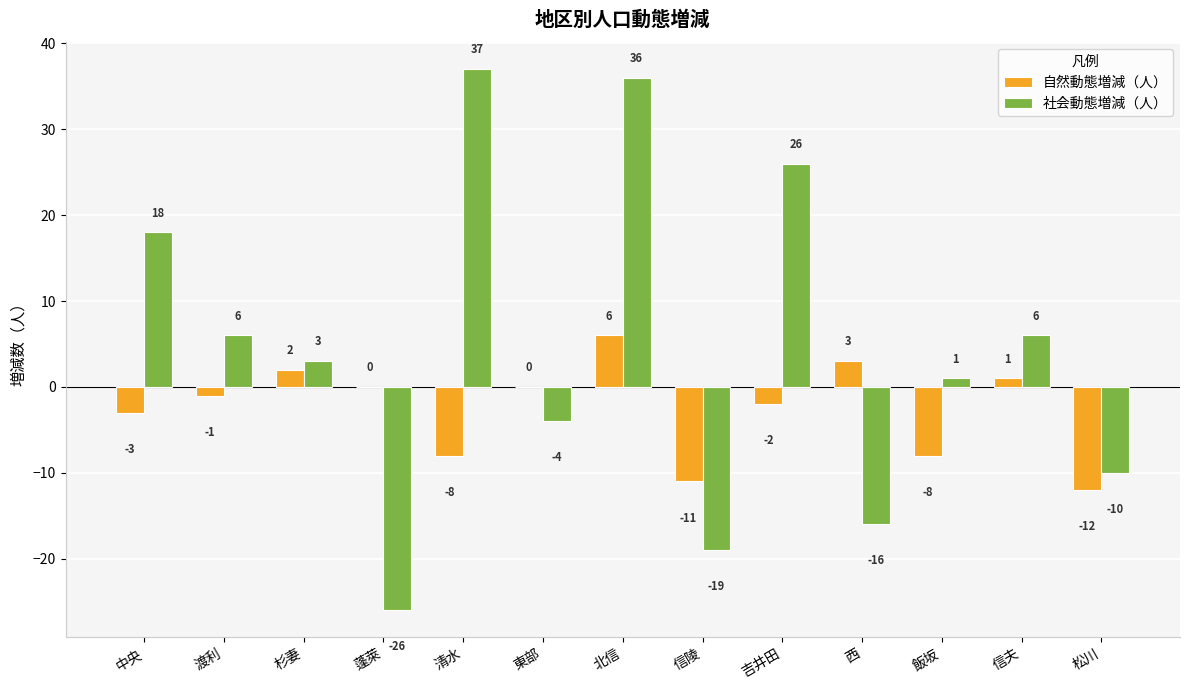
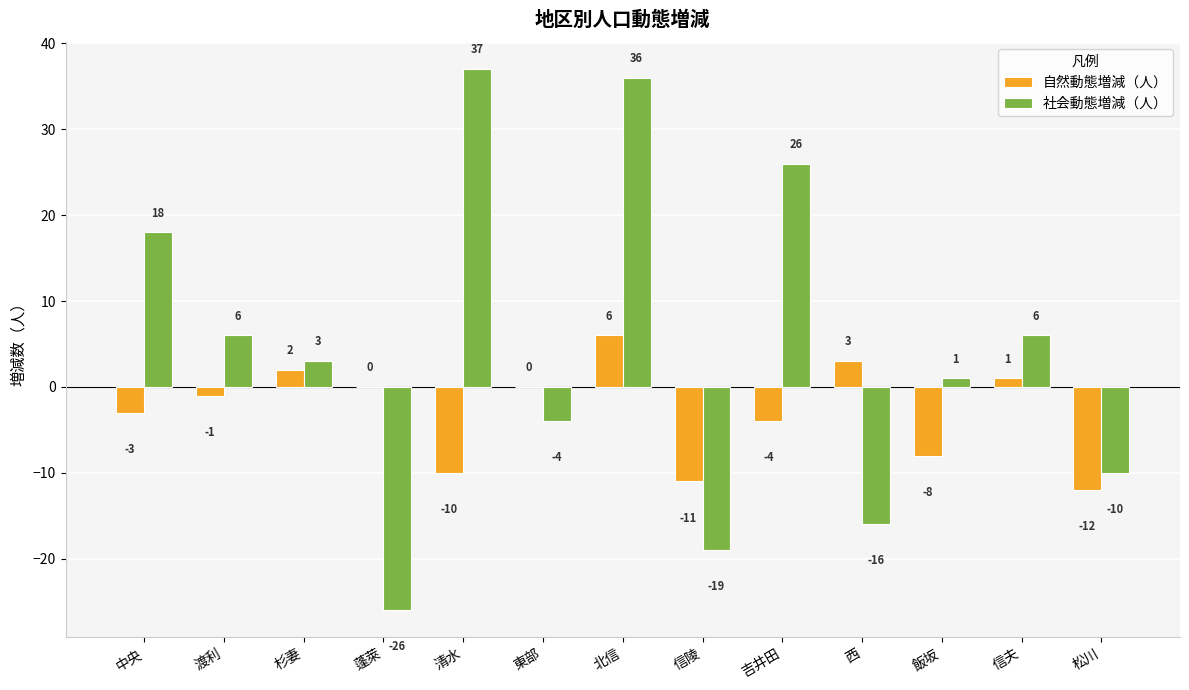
  {
    "自然動態増減（人）": {
      "杉妻": 2,
      "蓬萊": 0,
-     "清水": -8,
+     "清水": -10,
      "東部": 0,
      "北信": 6,
-     "吉井田": -2,
+     "吉井田": -4,
      "西": 3,
      "信夫": 1
    },
    "社会動態増減（人）": {
      "中央": 18,
      "渡利": 6,
      "杉妻": 3,
      "清水": 37,
      "北信": 36,
      "吉井田": 26,
      "飯坂": 1,
      "信夫": 6
    }
  }
